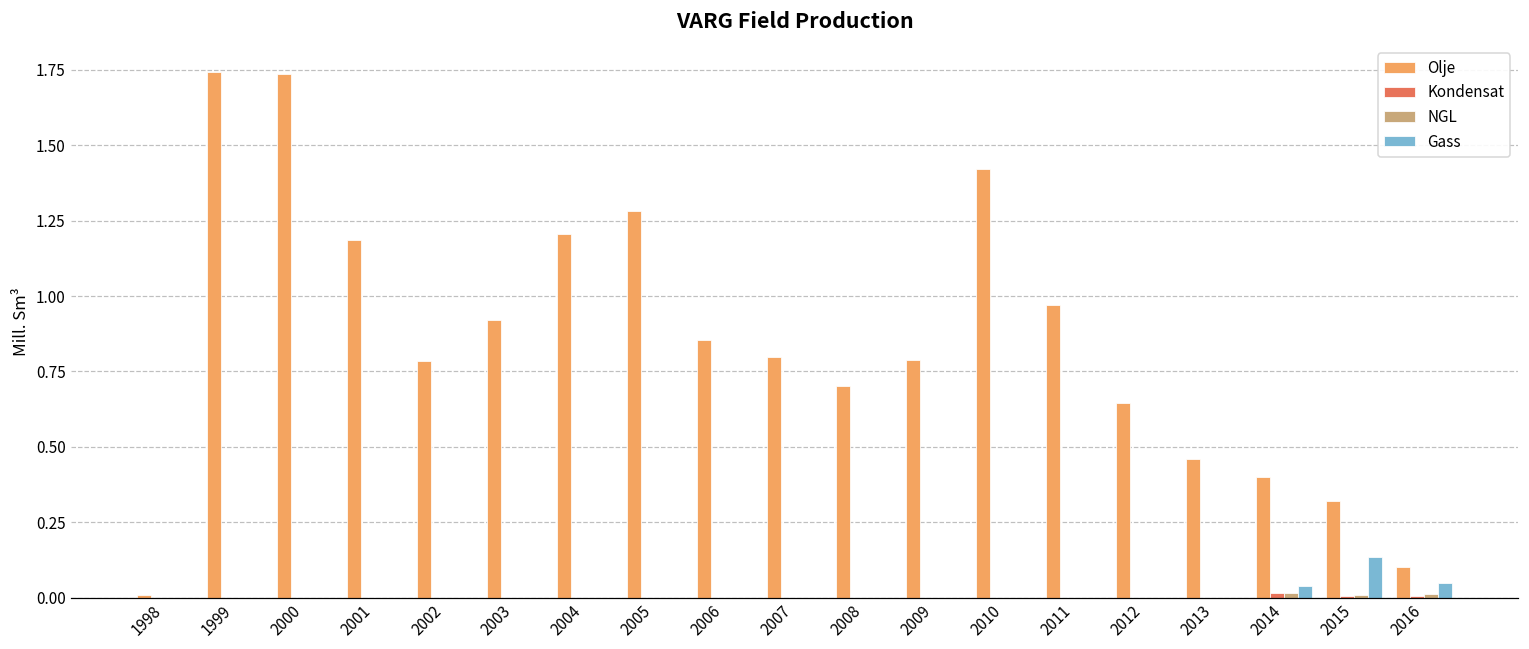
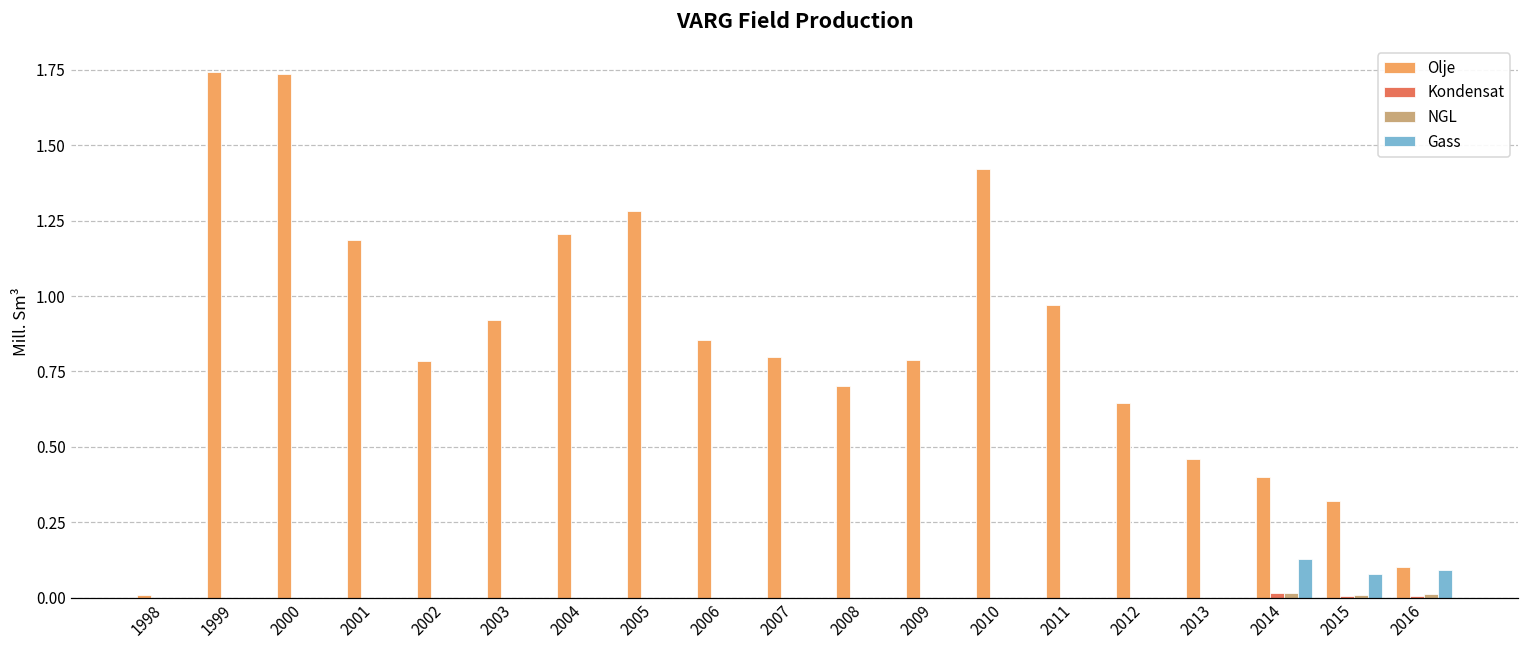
  {
    "Gass": {
      "1998": 0.00,
      "1999": 0.00,
      "2000": 0.00,
      "2001": 0.00,
      "2002": 0.00,
      "2003": 0.00,
      "2004": 0.00,
      "2005": 0.00,
      "2006": 0.00,
      "2007": 0.00,
      "2008": 0.00,
      "2009": 0.00,
      "2010": 0.00,
      "2011": 0.00,
      "2012": 0.00,
      "2013": 0.00,
-     "2014": 0.04,
-     "2015": 0.14,
-     "2016": 0.05
+     "2014": 0.13,
+     "2015": 0.08,
+     "2016": 0.09
    }
  }
